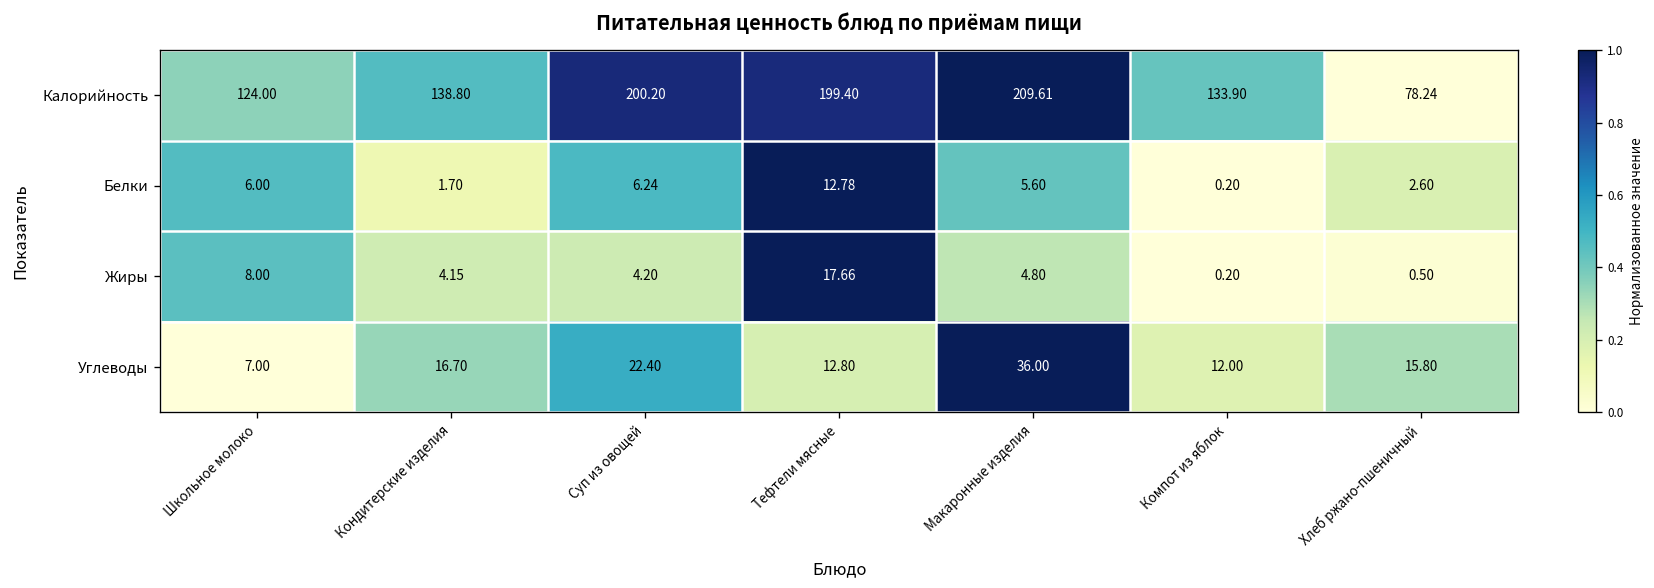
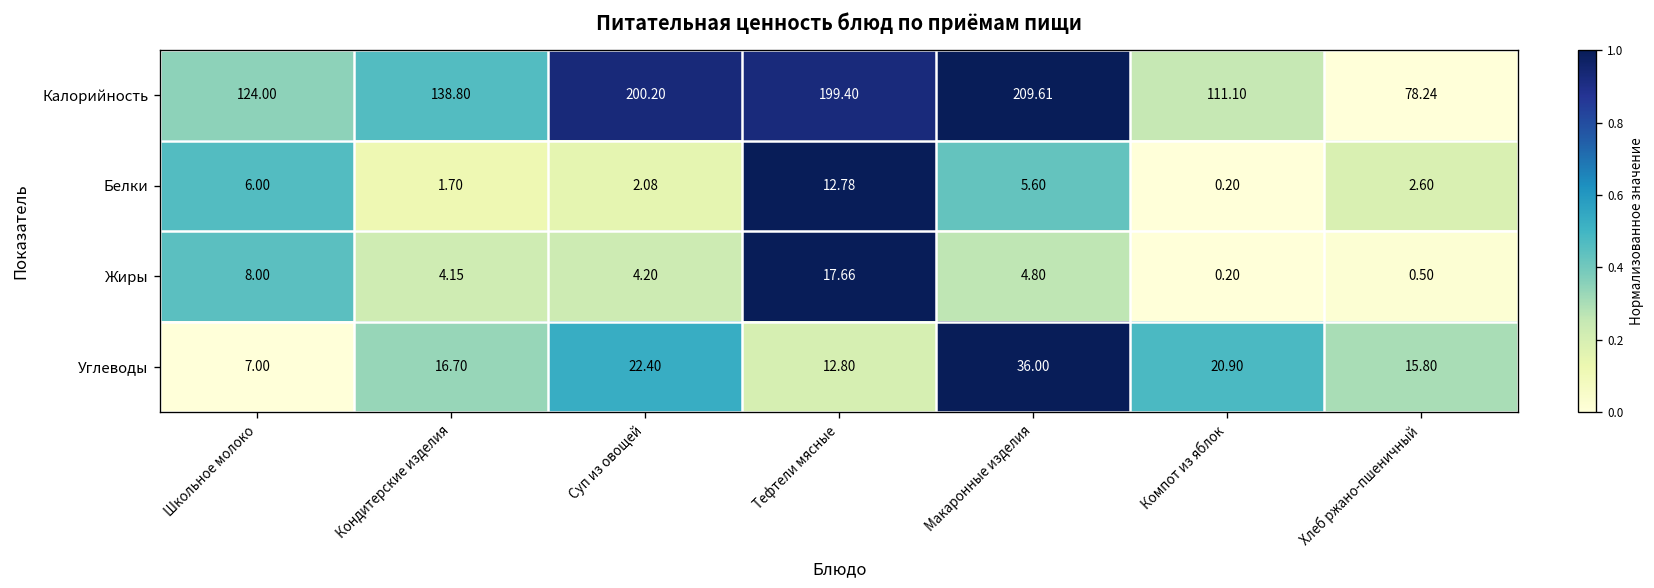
  {
    "Калорийность": {
      "Школьное молоко": 124.00,
      "Кондитерские изделия": 138.80,
      "Суп из овощей": 200.20,
      "Тефтели мясные": 199.40,
      "Макаронные изделия": 209.61,
-     "Компот из яблок": 133.90,
+     "Компот из яблок": 111.10,
      "Хлеб ржано-пшеничный": 78.24
    },
    "Белки": {
      "Школьное молоко": 6.00,
      "Кондитерские изделия": 1.70,
-     "Суп из овощей": 6.24,
+     "Суп из овощей": 2.08,
      "Тефтели мясные": 12.78,
      "Макаронные изделия": 5.60,
      "Компот из яблок": 0.20,
      "Хлеб ржано-пшеничный": 2.60
    },
    "Жиры": {
      "Школьное молоко": 8.00,
      "Кондитерские изделия": 4.15,
      "Суп из овощей": 4.20,
      "Тефтели мясные": 17.66,
      "Макаронные изделия": 4.80,
      "Компот из яблок": 0.20,
      "Хлеб ржано-пшеничный": 0.50
    },
    "Углеводы": {
      "Школьное молоко": 7.00,
      "Кондитерские изделия": 16.70,
      "Суп из овощей": 22.40,
      "Тефтели мясные": 12.80,
      "Макаронные изделия": 36.00,
-     "Компот из яблок": 12.00,
+     "Компот из яблок": 20.90,
      "Хлеб ржано-пшеничный": 15.80
    }
  }
